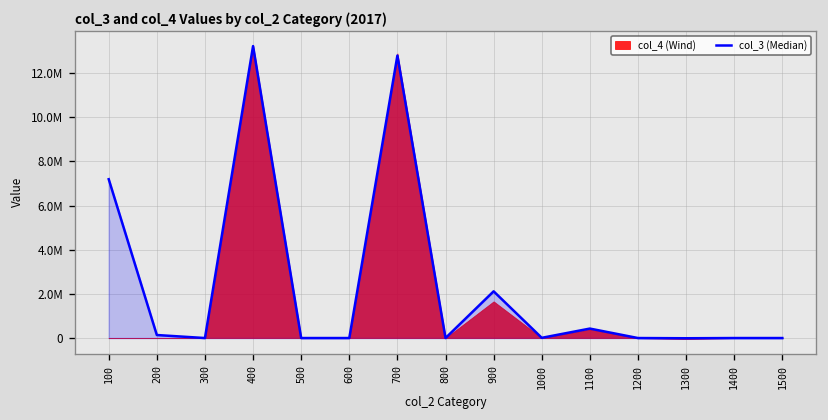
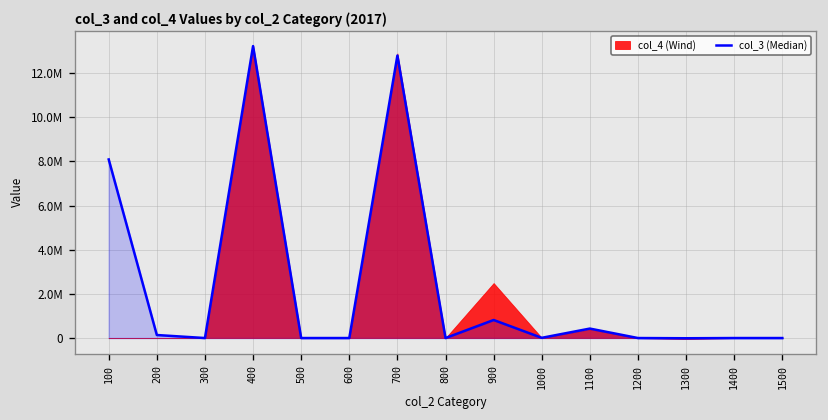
  {
    "col_3 (Median)": {
-     "100": 7200000,
-     "900": 2100000
+     "100": 8100000,
+     "900": 800000
    },
    "col_4 (Wind)": {
-     "900": 1700000
+     "900": 2500000
    }
  }
